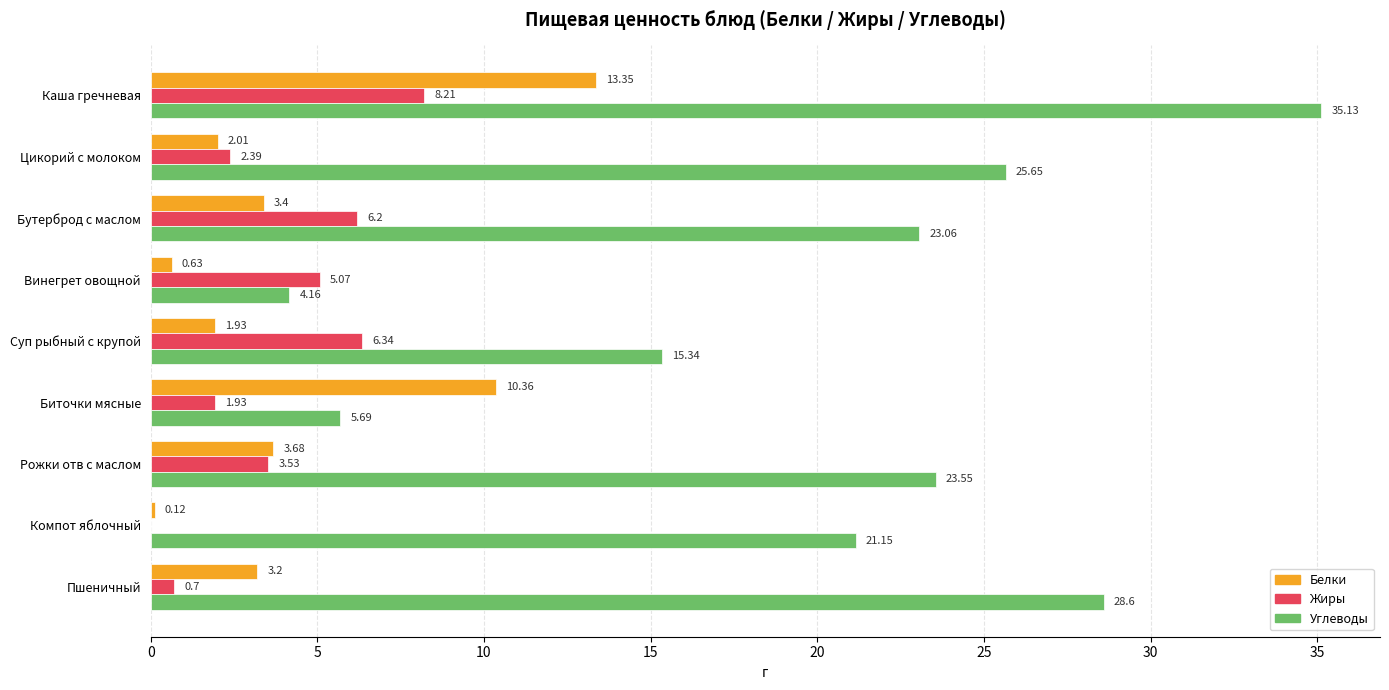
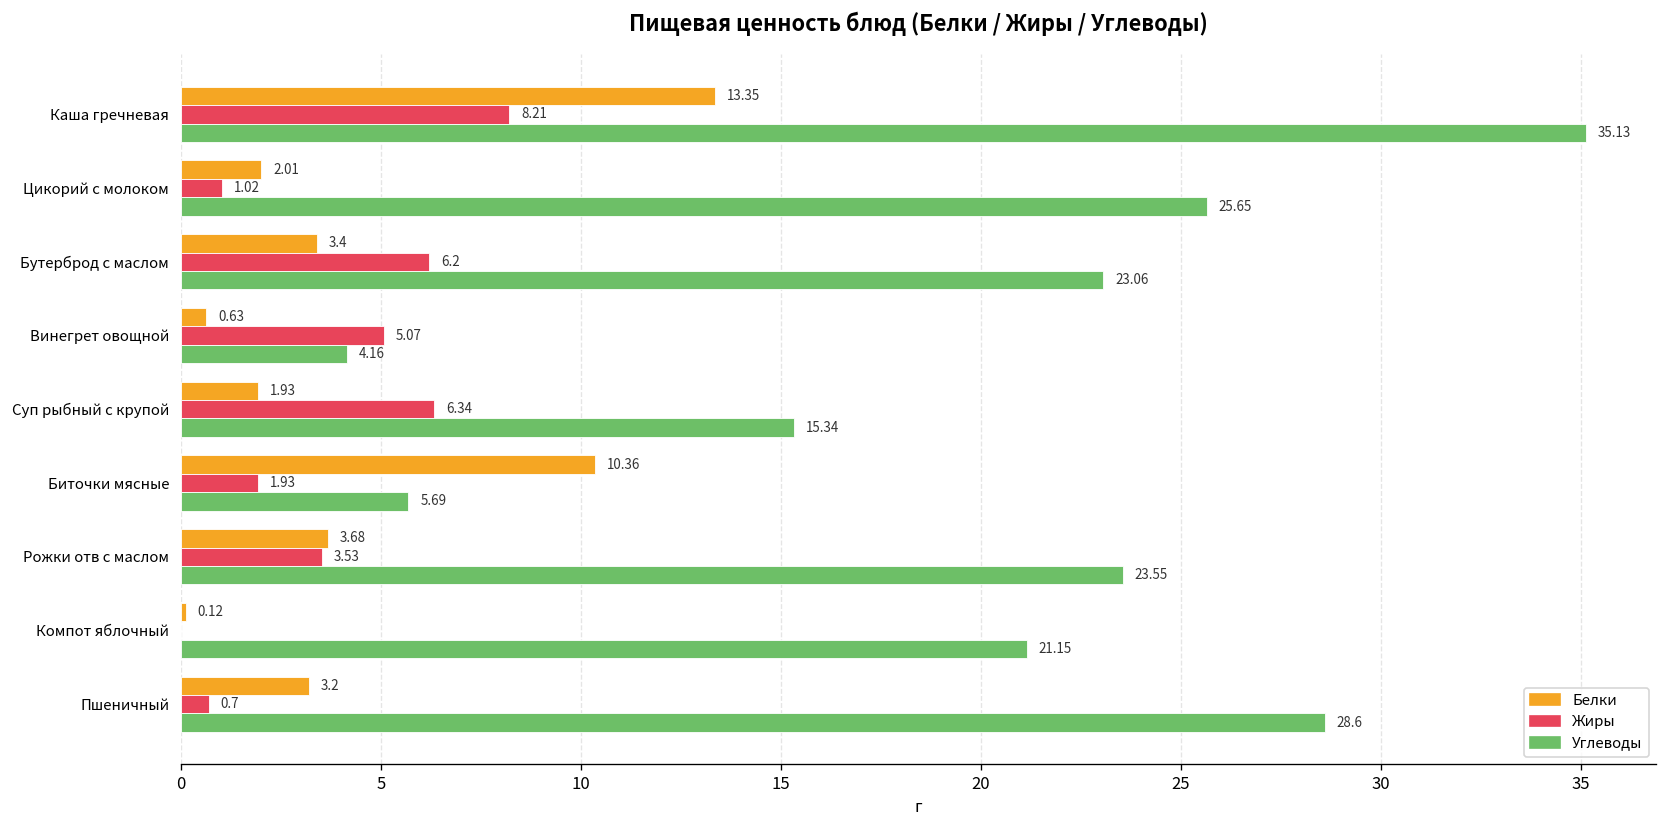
  {
    "Белки": {
      "Каша гречневая": 13.35,
      "Цикорий с молоком": 2.01,
      "Бутерброд с маслом": 3.4,
      "Винегрет овощной": 0.63,
      "Суп рыбный с крупой": 1.93,
      "Биточки мясные": 10.36,
      "Рожки отв с маслом": 3.68,
      "Компот яблочный": 0.12,
      "Пшеничный": 3.2
    },
    "Жиры": {
      "Каша гречневая": 8.21,
-     "Цикорий с молоком": 2.39,
+     "Цикорий с молоком": 1.02,
      "Бутерброд с маслом": 6.2,
      "Винегрет овощной": 5.07,
      "Суп рыбный с крупой": 6.34,
      "Биточки мясные": 1.93,
      "Рожки отв с маслом": 3.53,
      "Пшеничный": 0.7
    },
    "Углеводы": {
      "Каша гречневая": 35.13,
      "Цикорий с молоком": 25.65,
      "Бутерброд с маслом": 23.06,
      "Винегрет овощной": 4.16,
      "Суп рыбный с крупой": 15.34,
      "Биточки мясные": 5.69,
      "Рожки отв с маслом": 23.55,
      "Компот яблочный": 21.15,
      "Пшеничный": 28.6
    }
  }
